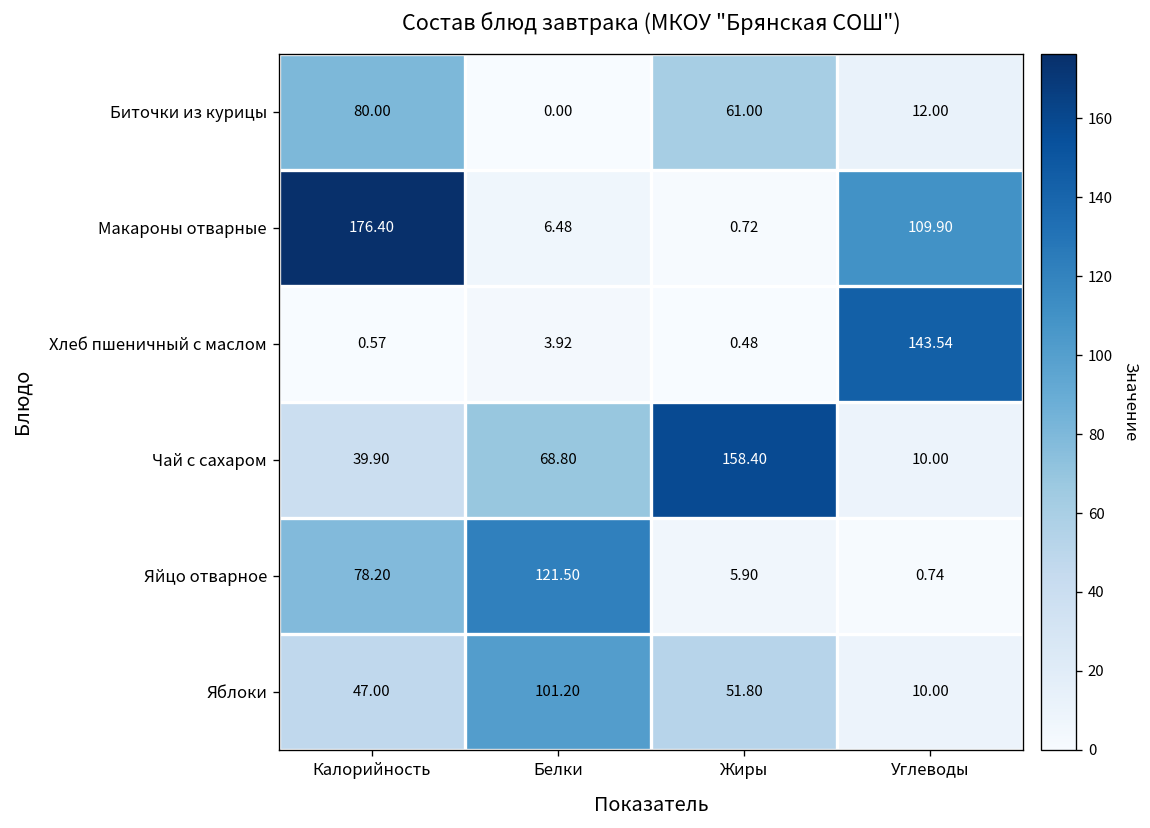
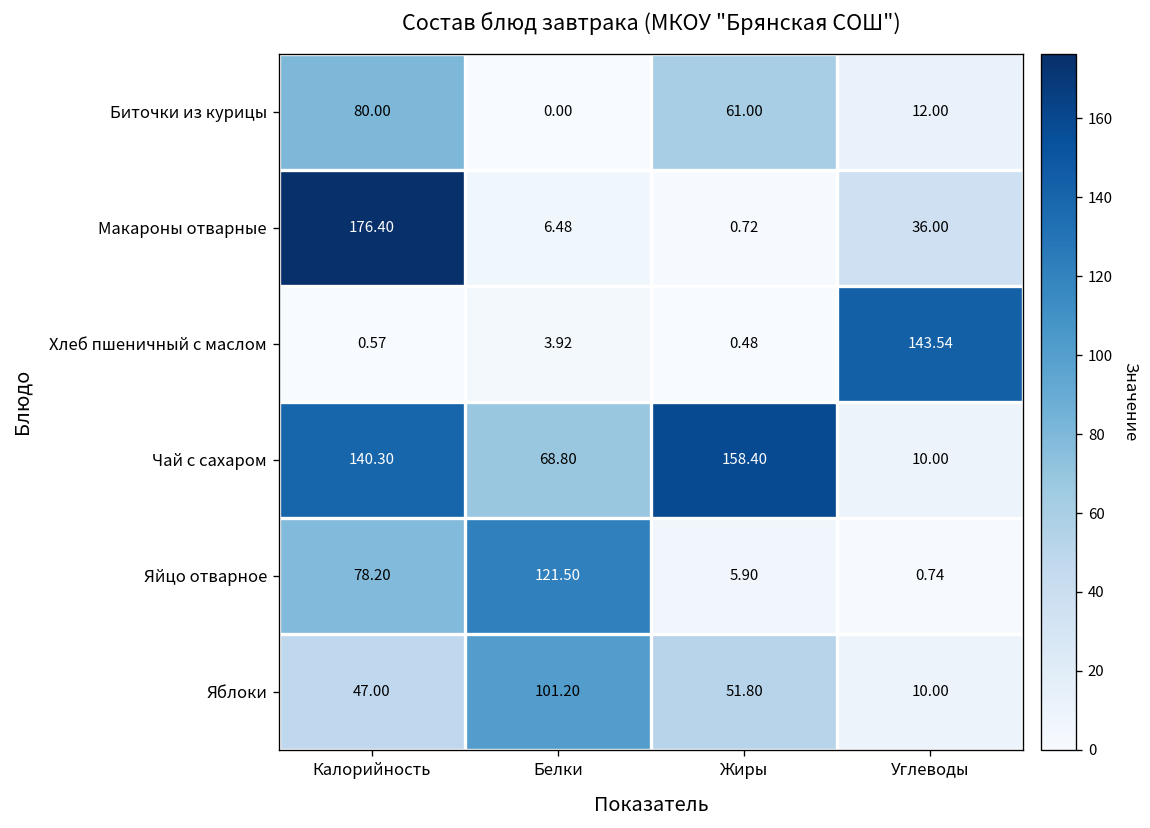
  {
    "Биточки из курицы": {
      "Калорийность": 80.00,
      "Белки": 0.00,
      "Жиры": 61.00,
      "Углеводы": 12.00
    },
    "Макароны отварные": {
      "Калорийность": 176.40,
      "Белки": 6.48,
      "Жиры": 0.72,
-     "Углеводы": 109.90
+     "Углеводы": 36.00
    },
    "Хлеб пшеничный с маслом": {
      "Калорийность": 0.57,
      "Белки": 3.92,
      "Жиры": 0.48,
      "Углеводы": 143.54
    },
    "Чай с сахаром": {
-     "Калорийность": 39.90,
+     "Калорийность": 140.30,
      "Белки": 68.80,
      "Жиры": 158.40,
      "Углеводы": 10.00
    },
    "Яйцо отварное": {
      "Калорийность": 78.20,
      "Белки": 121.50,
      "Жиры": 5.90,
      "Углеводы": 0.74
    },
    "Яблоки": {
      "Калорийность": 47.00,
      "Белки": 101.20,
      "Жиры": 51.80,
      "Углеводы": 10.00
    }
  }
